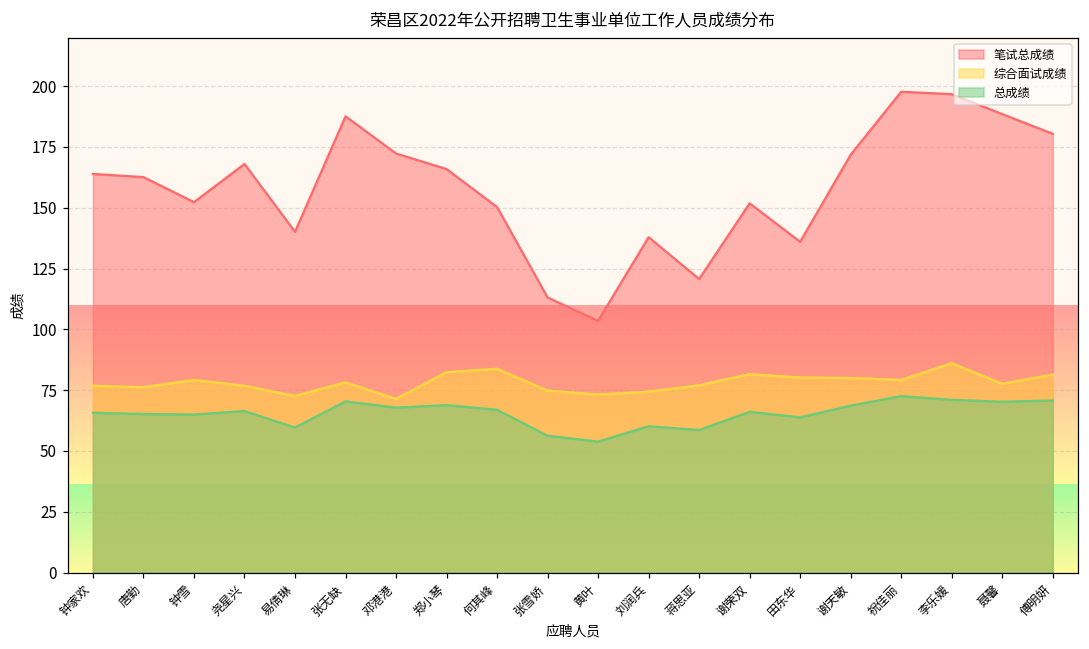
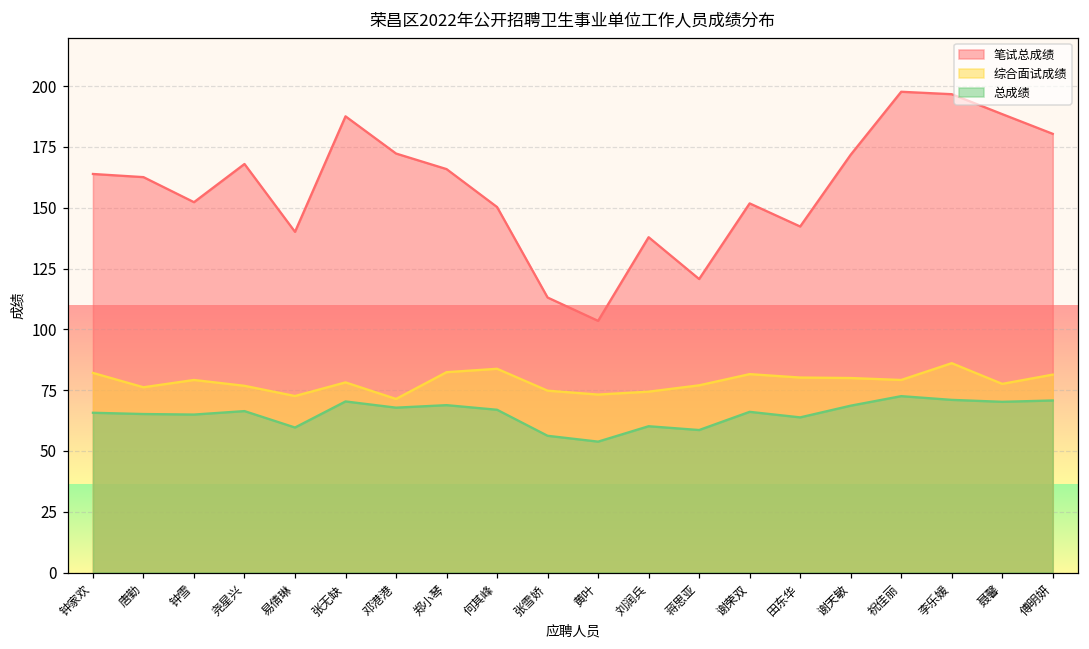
  {
    "笔试总成绩": {
      "钟家欢": 164,
      "唐勤": 163,
      "钟雪": 152,
      "尧星兴": 168,
      "易倩琳": 140,
      "张无缺": 188,
      "邓港港": 172,
      "郑小琴": 166,
      "何其峰": 150,
      "张雪娇": 113,
      "黄叶": 104,
      "刘润兵": 138,
      "蒋思亚": 121,
      "谢荣双": 152,
-     "田东华": 136,
+     "田东华": 142,
      "谢天敏": 172,
      "祝佳丽": 198,
      "李乐媛": 197,
      "聂馨": 189,
      "傅明妍": 180
    },
    "综合面试成绩": {
-     "钟家欢": 77,
+     "钟家欢": 82,
      "唐勤": 76,
      "钟雪": 79,
      "尧星兴": 77,
      "易倩琳": 73,
      "张无缺": 78,
      "邓港港": 71,
      "郑小琴": 82,
      "何其峰": 84,
      "张雪娇": 75,
      "黄叶": 73,
      "刘润兵": 74,
      "蒋思亚": 77,
      "谢荣双": 82,
      "田东华": 80,
      "谢天敏": 80,
      "祝佳丽": 79,
      "李乐媛": 86,
      "聂馨": 78,
      "傅明妍": 81
    },
    "总成绩": {
      "钟家欢": 66,
      "唐勤": 65,
      "钟雪": 65,
      "尧星兴": 66,
      "易倩琳": 60,
      "张无缺": 70,
      "邓港港": 68,
      "郑小琴": 69,
      "何其峰": 67,
      "张雪娇": 56,
      "黄叶": 54,
      "刘润兵": 60,
      "蒋思亚": 59,
      "谢荣双": 66,
      "田东华": 64,
      "谢天敏": 69,
      "祝佳丽": 73,
      "李乐媛": 71,
      "聂馨": 70,
      "傅明妍": 71
    }
  }
